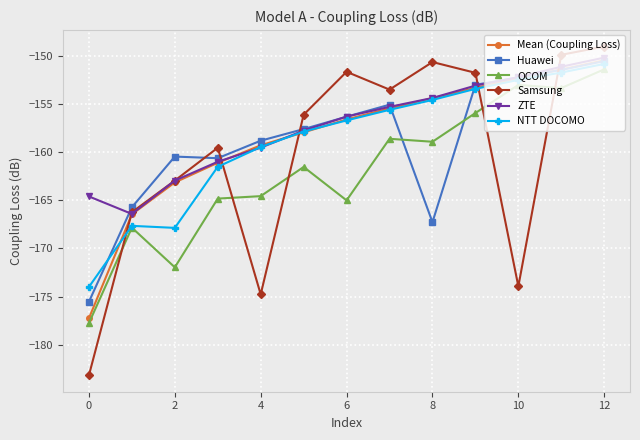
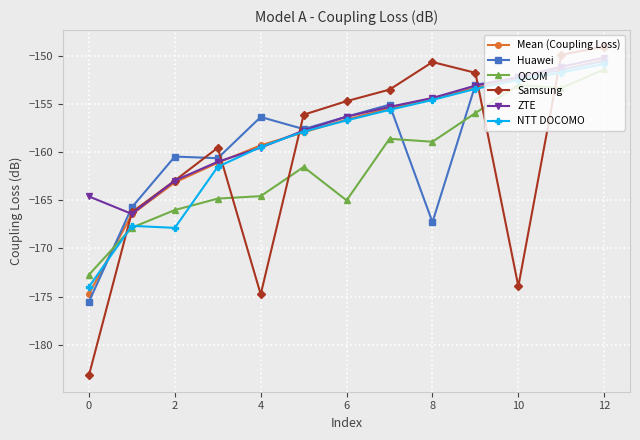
  {
    "Mean (Coupling Loss)": {
-     "0": -177
+     "0": -175
    },
    "Huawei": {
      "0": -176,
      "2": -160,
-     "4": -159,
+     "4": -156,
      "8": -167
    },
    "QCOM": {
-     "0": -178,
-     "2": -172,
+     "0": -173,
+     "2": -166,
      "4": -165,
      "6": -165,
      "8": -159
    },
    "Samsung": {
      "0": -183,
      "4": -175,
-     "6": -152,
+     "6": -155,
      "8": -151,
      "10": -174
    },
    "ZTE": {
      "0": -165
    },
    "NTT DOCOMO": {
      "0": -174,
      "2": -168
    }
  }
